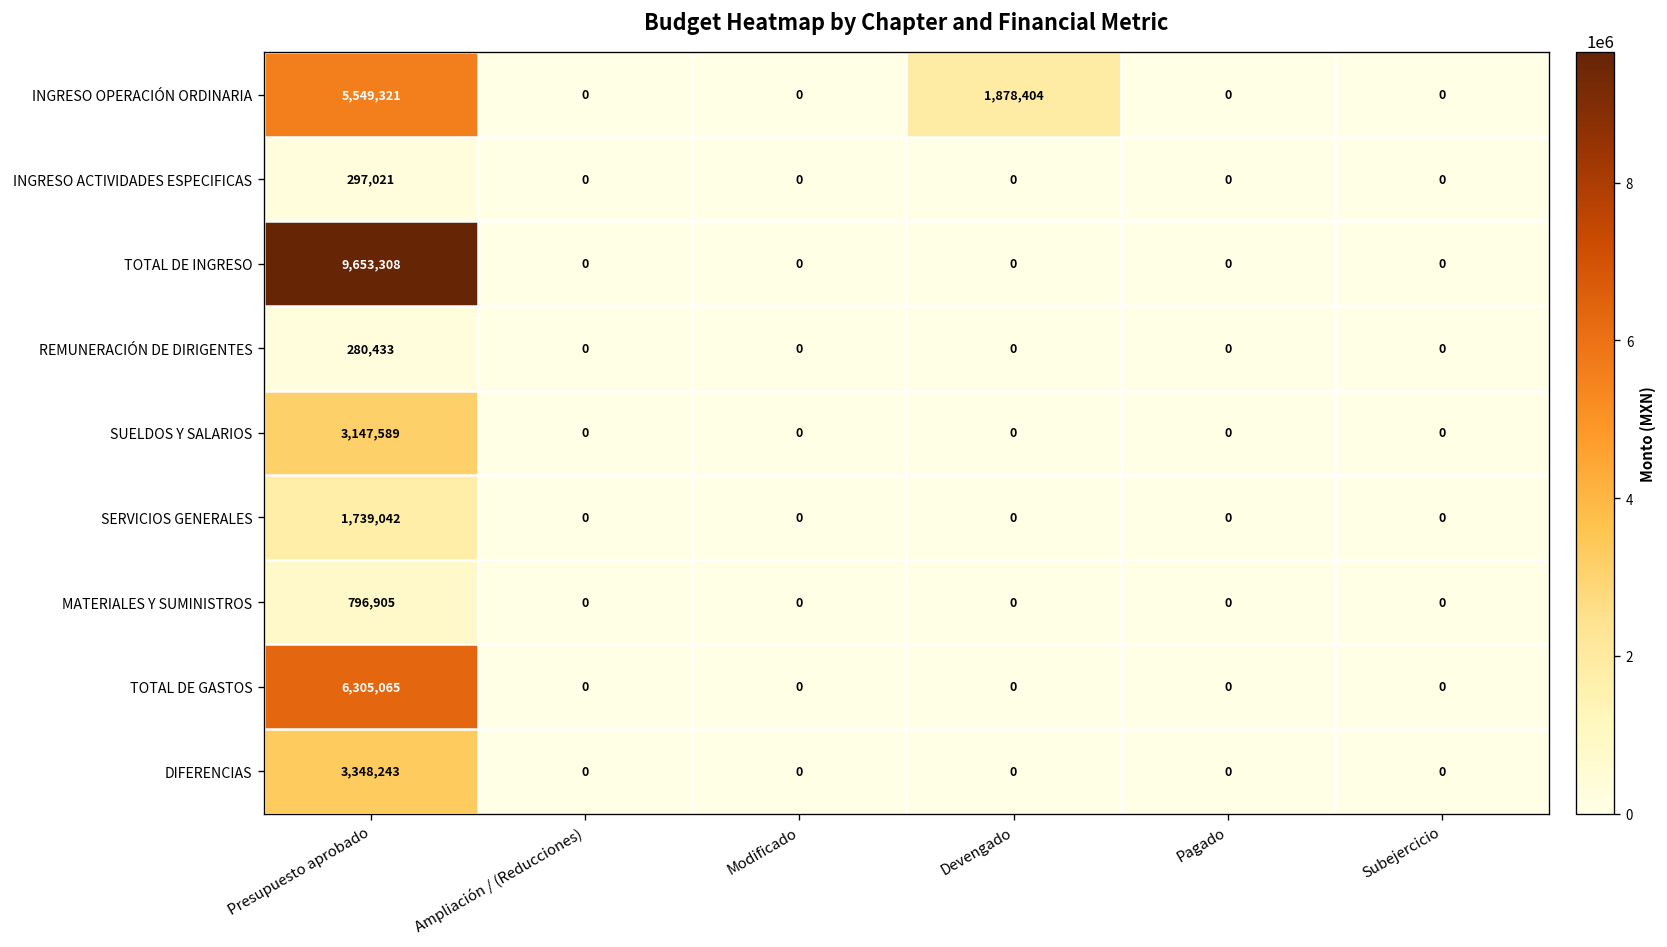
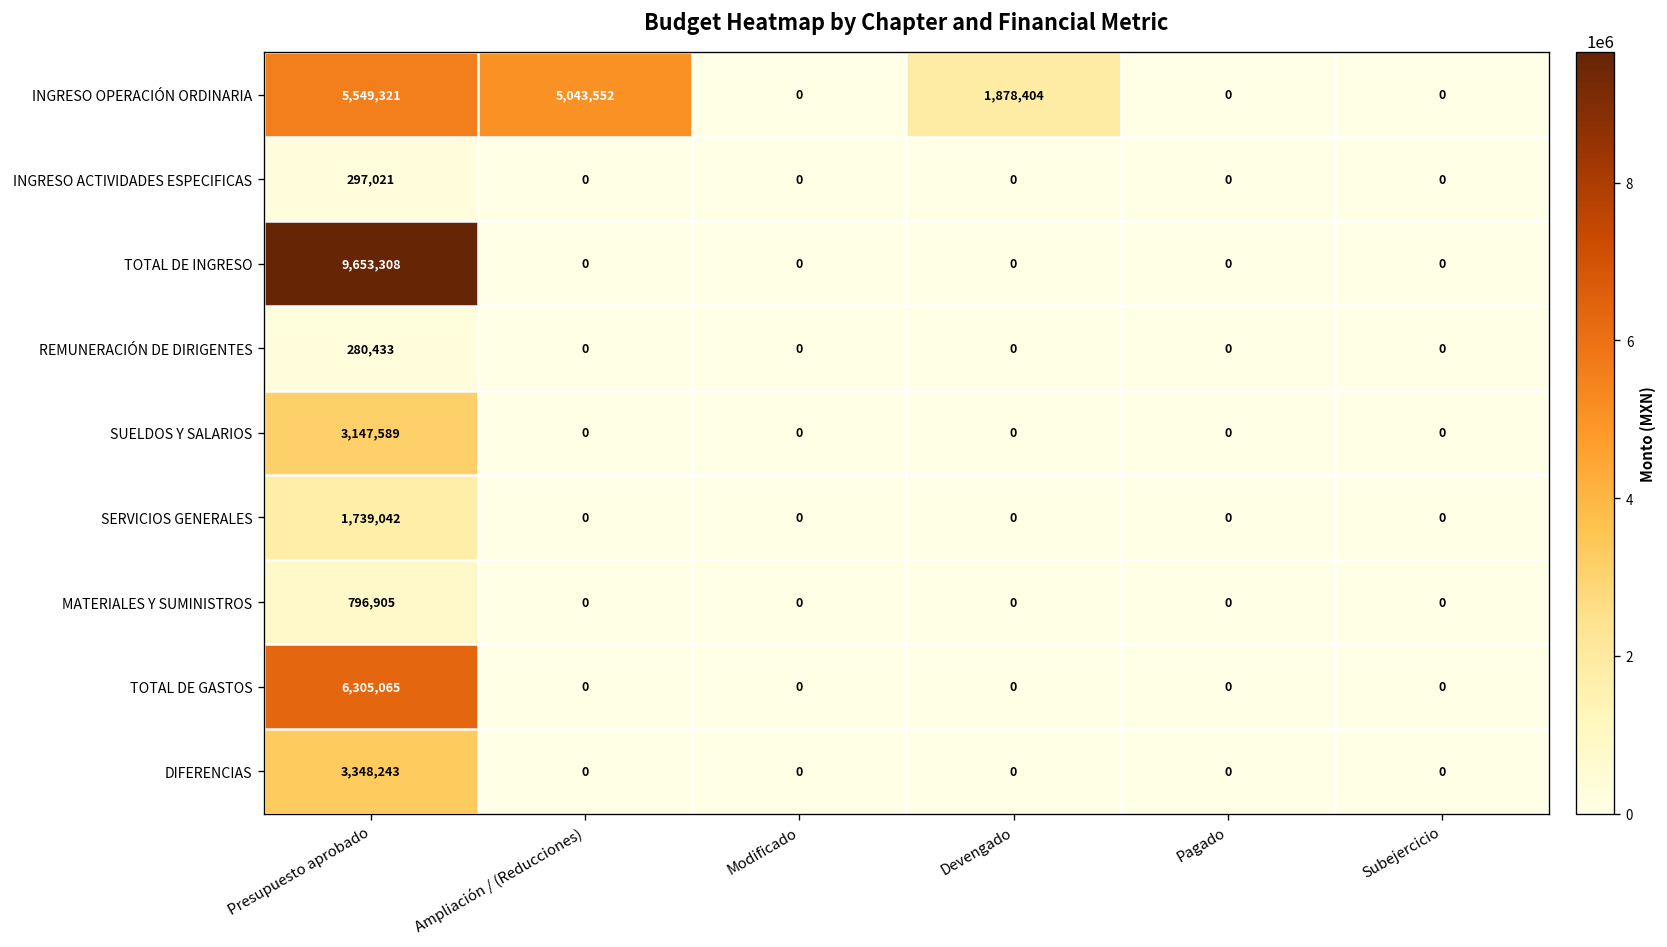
  {
    "INGRESO OPERACIÓN ORDINARIA": {
      "Presupuesto aprobado": "5,549,321",
-     "Ampliación / (Reducciones)": "0",
+     "Ampliación / (Reducciones)": "5,043,552",
      "Modificado": "0",
      "Devengado": "1,878,404",
      "Pagado": "0",
      "Subejercicio": "0"
    },
    "INGRESO ACTIVIDADES ESPECIFICAS": {
      "Presupuesto aprobado": "297,021",
      "Ampliación / (Reducciones)": "0",
      "Modificado": "0",
      "Devengado": "0",
      "Pagado": "0",
      "Subejercicio": "0"
    },
    "TOTAL DE INGRESO": {
      "Presupuesto aprobado": "9,653,308",
      "Ampliación / (Reducciones)": "0",
      "Modificado": "0",
      "Devengado": "0",
      "Pagado": "0",
      "Subejercicio": "0"
    },
    "REMUNERACIÓN DE DIRIGENTES": {
      "Presupuesto aprobado": "280,433",
      "Ampliación / (Reducciones)": "0",
      "Modificado": "0",
      "Devengado": "0",
      "Pagado": "0",
      "Subejercicio": "0"
    },
    "SUELDOS Y SALARIOS": {
      "Presupuesto aprobado": "3,147,589",
      "Ampliación / (Reducciones)": "0",
      "Modificado": "0",
      "Devengado": "0",
      "Pagado": "0",
      "Subejercicio": "0"
    },
    "SERVICIOS GENERALES": {
      "Presupuesto aprobado": "1,739,042",
      "Ampliación / (Reducciones)": "0",
      "Modificado": "0",
      "Devengado": "0",
      "Pagado": "0",
      "Subejercicio": "0"
    },
    "MATERIALES Y SUMINISTROS": {
      "Presupuesto aprobado": "796,905",
      "Ampliación / (Reducciones)": "0",
      "Modificado": "0",
      "Devengado": "0",
      "Pagado": "0",
      "Subejercicio": "0"
    },
    "TOTAL DE GASTOS": {
      "Presupuesto aprobado": "6,305,065",
      "Ampliación / (Reducciones)": "0",
      "Modificado": "0",
      "Devengado": "0",
      "Pagado": "0",
      "Subejercicio": "0"
    },
    "DIFERENCIAS": {
      "Presupuesto aprobado": "3,348,243",
      "Ampliación / (Reducciones)": "0",
      "Modificado": "0",
      "Devengado": "0",
      "Pagado": "0",
      "Subejercicio": "0"
    }
  }
